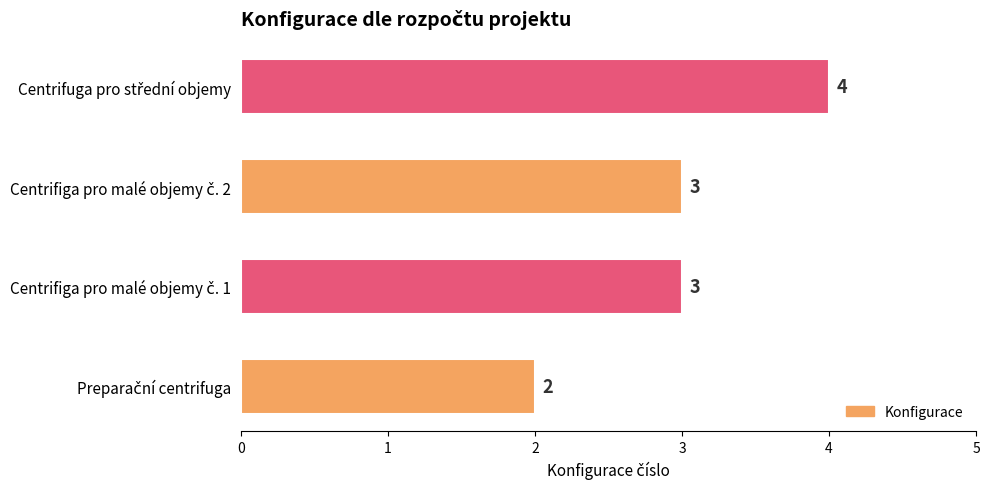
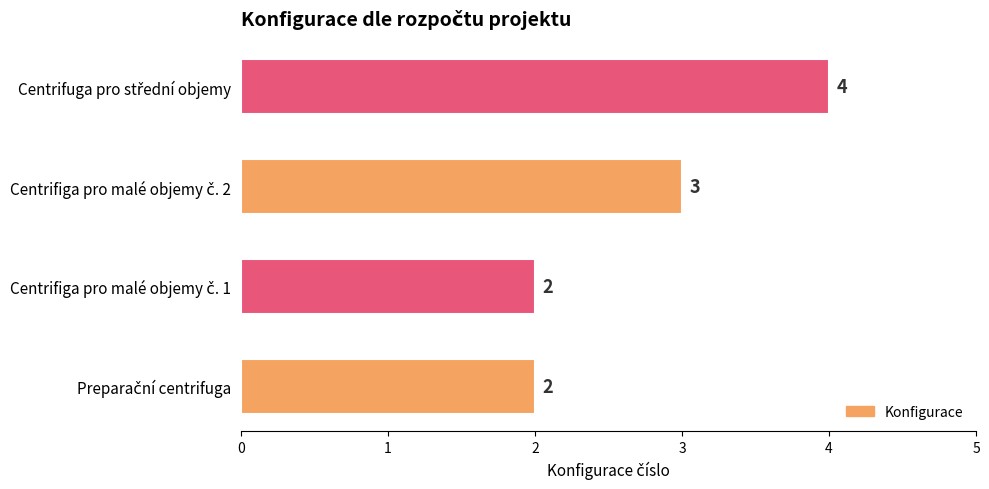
  {
    "Centrifuga pro střední objemy": 4,
    "Centrifiga pro malé objemy č. 2": 3,
-   "Centrifiga pro malé objemy č. 1": 3,
+   "Centrifiga pro malé objemy č. 1": 2,
    "Preparační centrifuga": 2
  }
